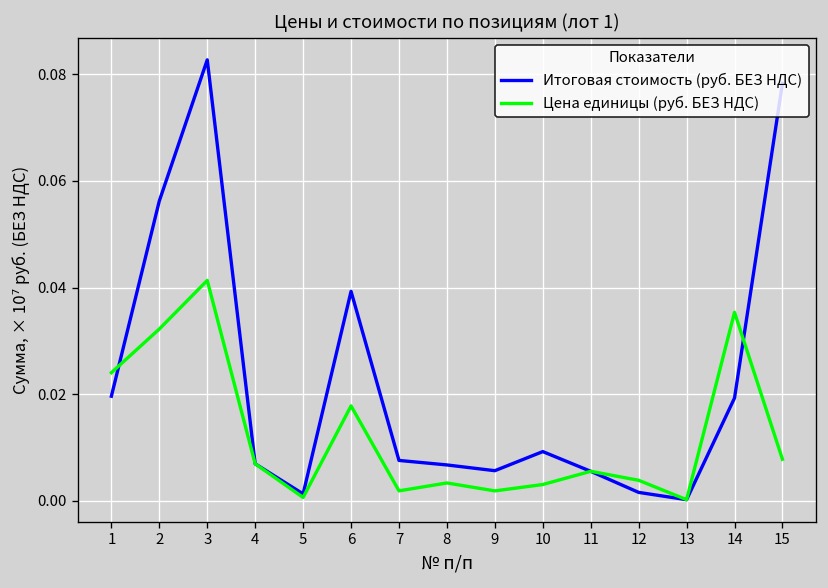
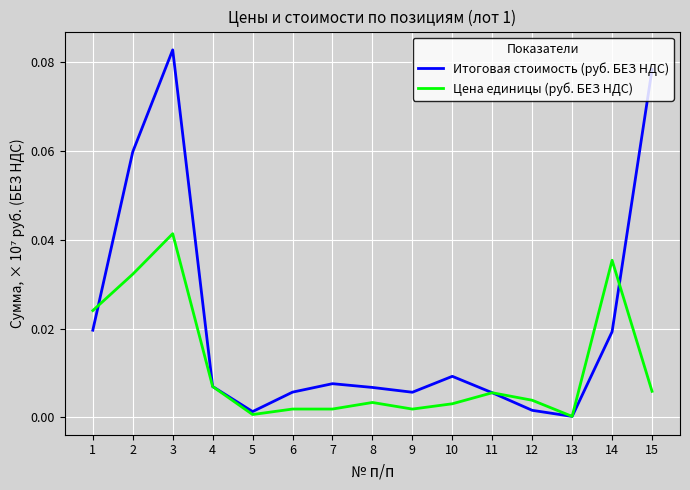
  {
    "Итоговая стоимость (руб. БЕЗ НДС)": {
      "1": 0.020,
-     "2": 0.056,
+     "2": 0.060,
      "3": 0.083,
      "5": 0.001,
-     "6": 0.039,
+     "6": 0.006,
      "7": 0.008,
      "8": 0.007,
      "9": 0.006,
      "10": 0.009,
      "12": 0.002,
      "14": 0.019
    },
    "Цена единицы (руб. БЕЗ НДС)": {
      "1": 0.024,
      "2": 0.032,
      "3": 0.041,
      "5": 0.001,
-     "6": 0.018,
+     "6": 0.002,
      "7": 0.002,
      "8": 0.003,
      "9": 0.002,
      "10": 0.003,
      "12": 0.004,
      "14": 0.035,
-     "15": 0.008
+     "15": 0.006
    }
  }
